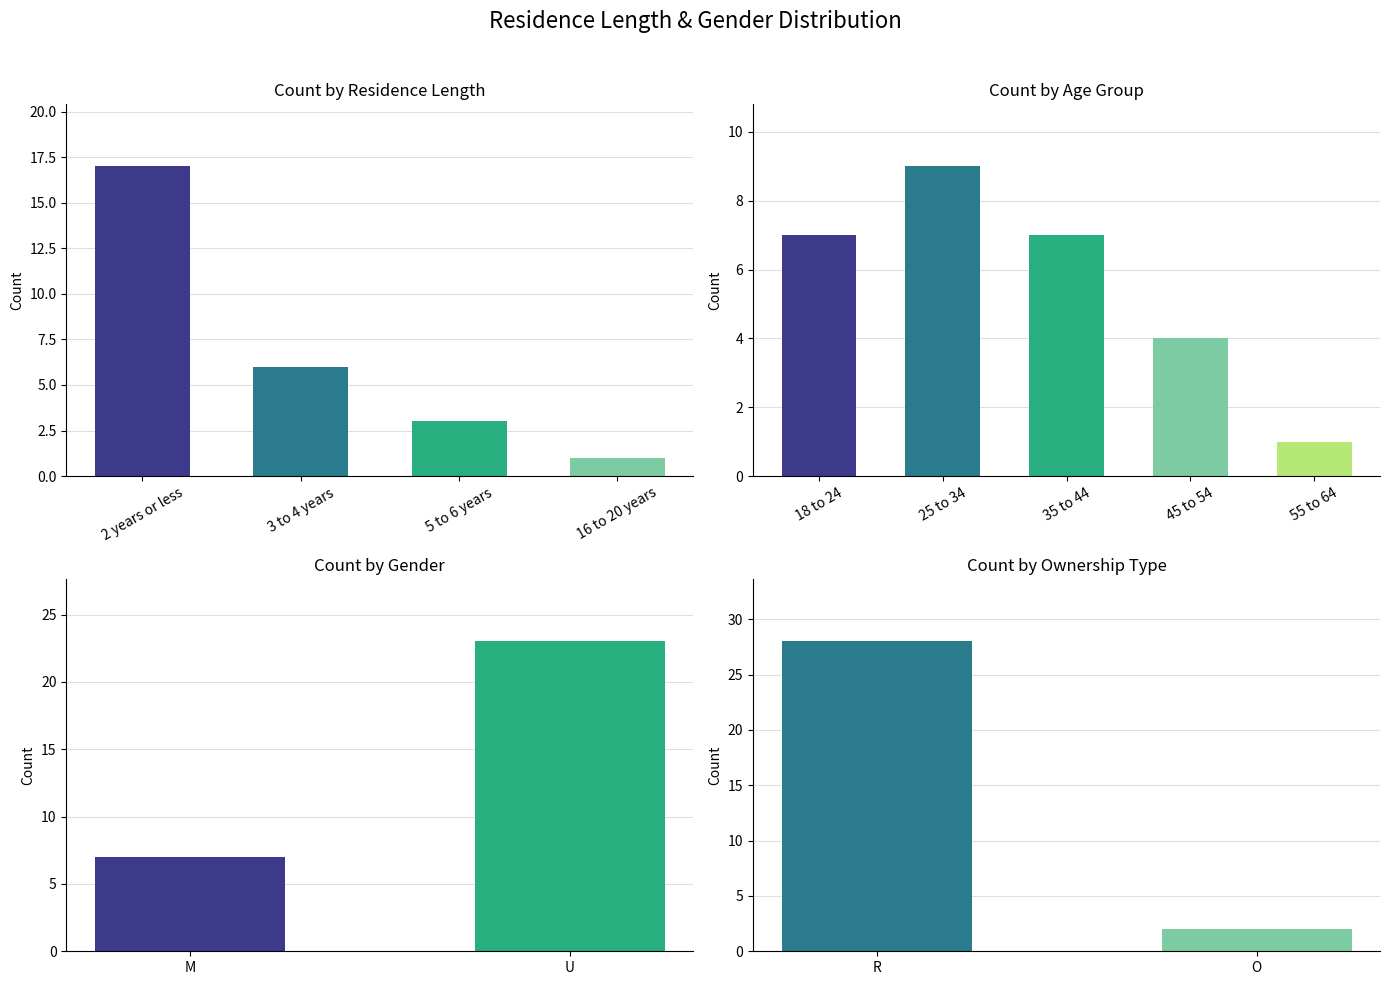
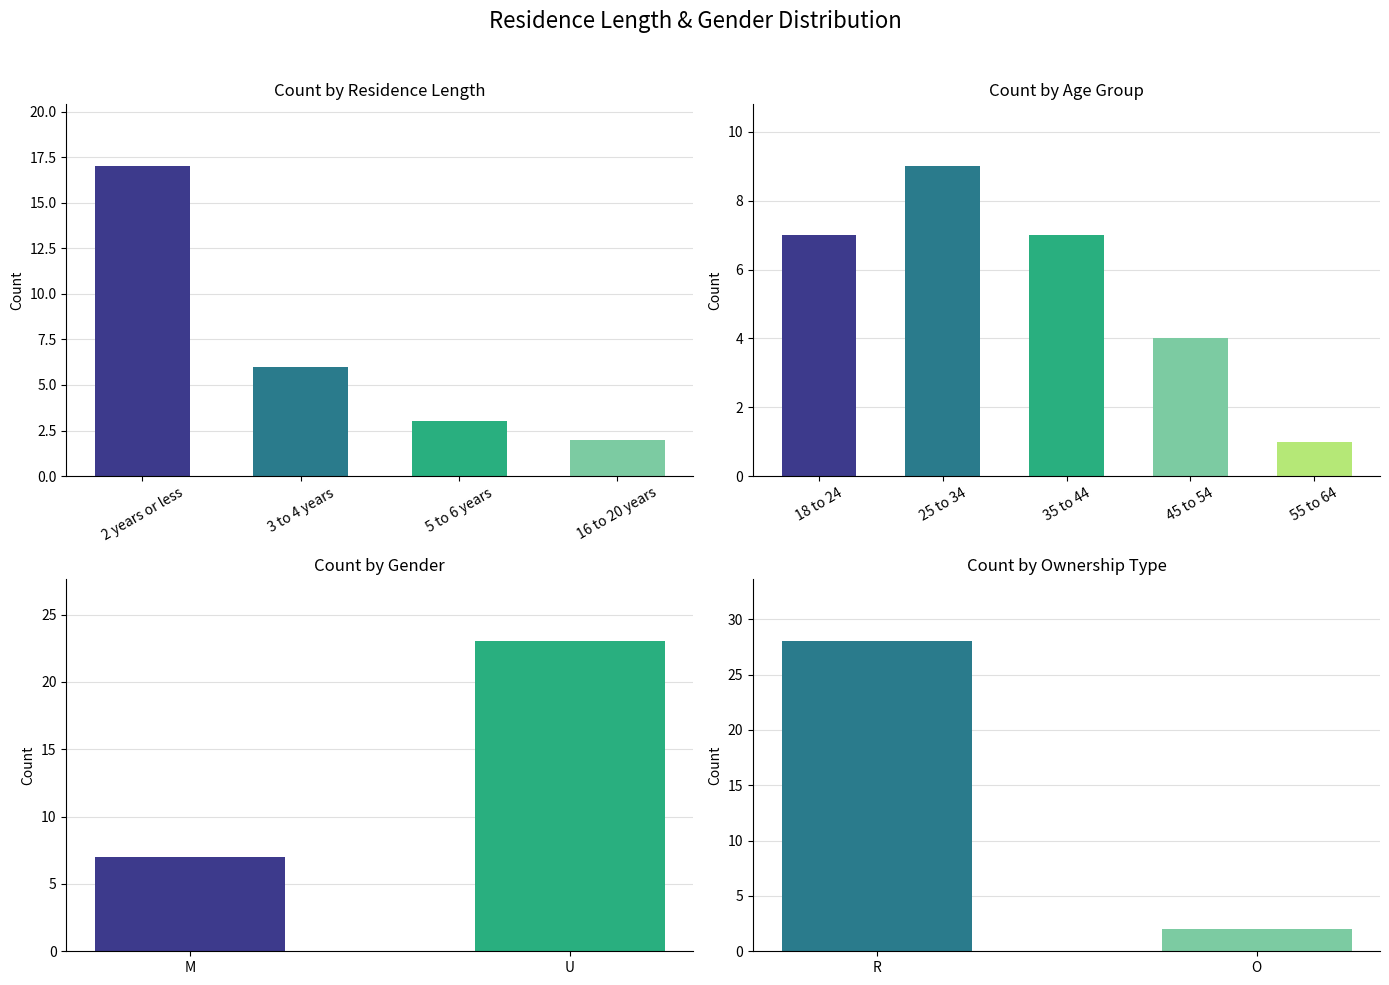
  {
    "Count by Residence Length": {
      "2 years or less": 17,
      "3 to 4 years": 6,
      "5 to 6 years": 3,
-     "16 to 20 years": 1
+     "16 to 20 years": 2
    },
    "Count by Age Group": {
      "18 to 24": 7.0,
      "25 to 34": 9.0,
      "35 to 44": 7.0,
      "45 to 54": 4.0,
      "55 to 64": 1.0
    },
    "Count by Gender": {
      "M": 7.0,
      "U": 23.0
    },
    "Count by Ownership Type": {
      "R": 28.0,
      "O": 2.0
    }
  }
